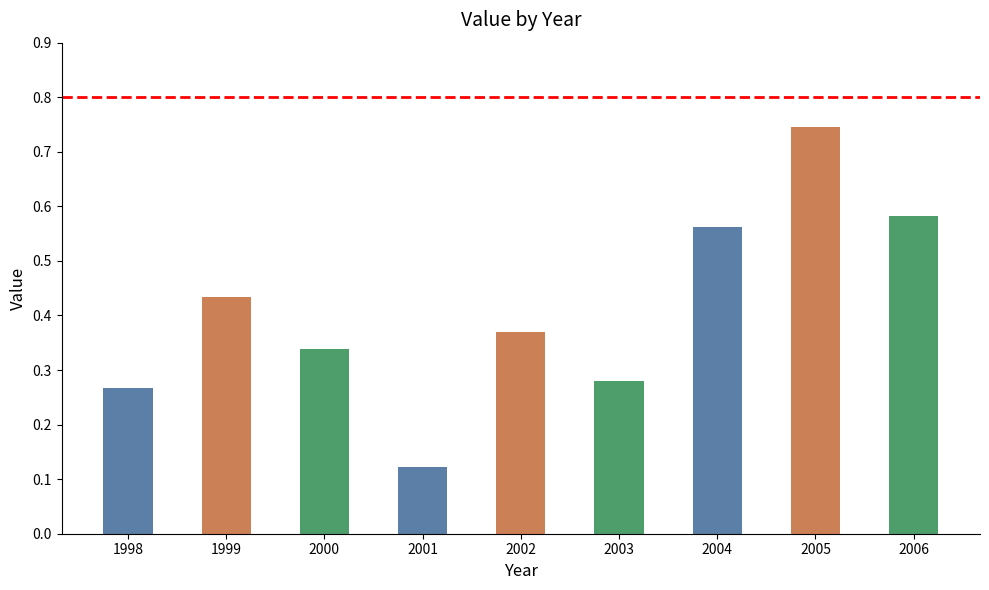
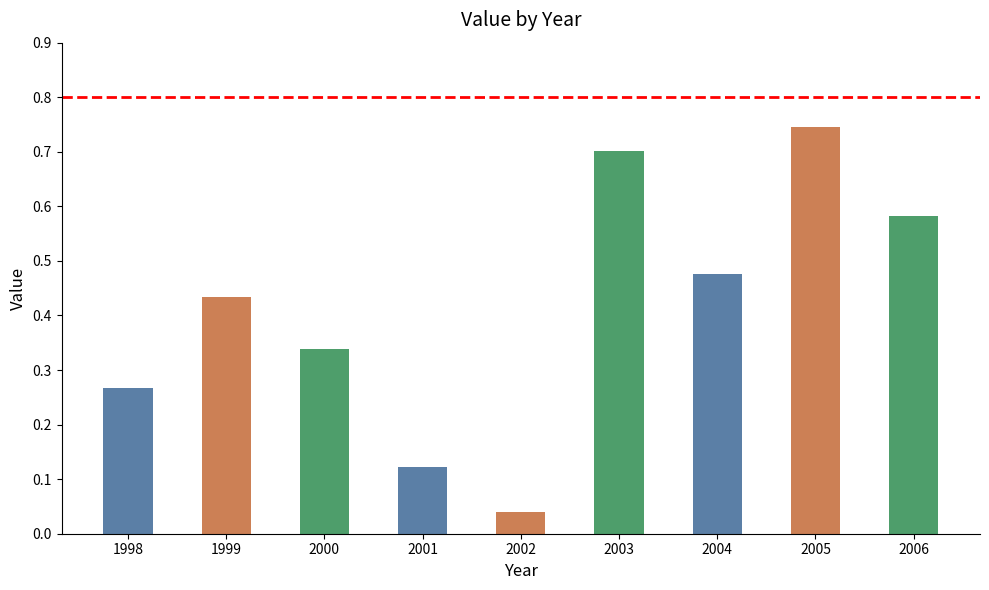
  {
    "1998": 0.27,
    "1999": 0.43,
    "2000": 0.34,
    "2001": 0.12,
-   "2002": 0.37,
-   "2003": 0.28,
-   "2004": 0.56,
+   "2002": 0.04,
+   "2003": 0.70,
+   "2004": 0.48,
    "2005": 0.75,
    "2006": 0.58
  }
